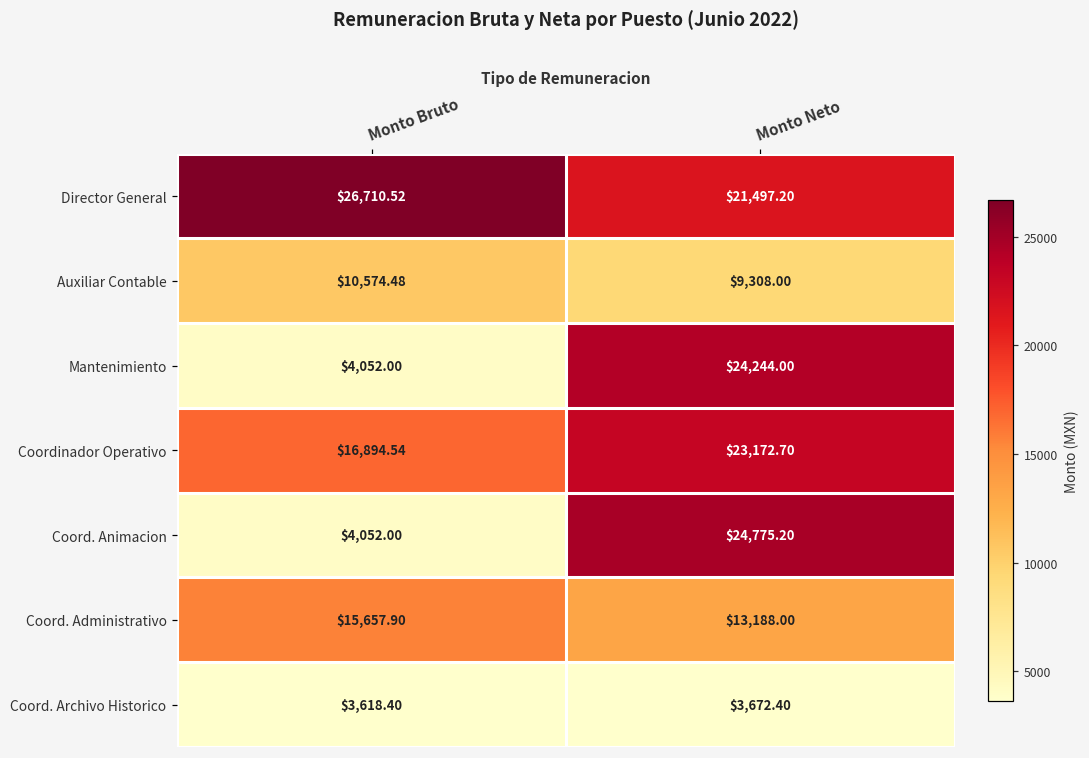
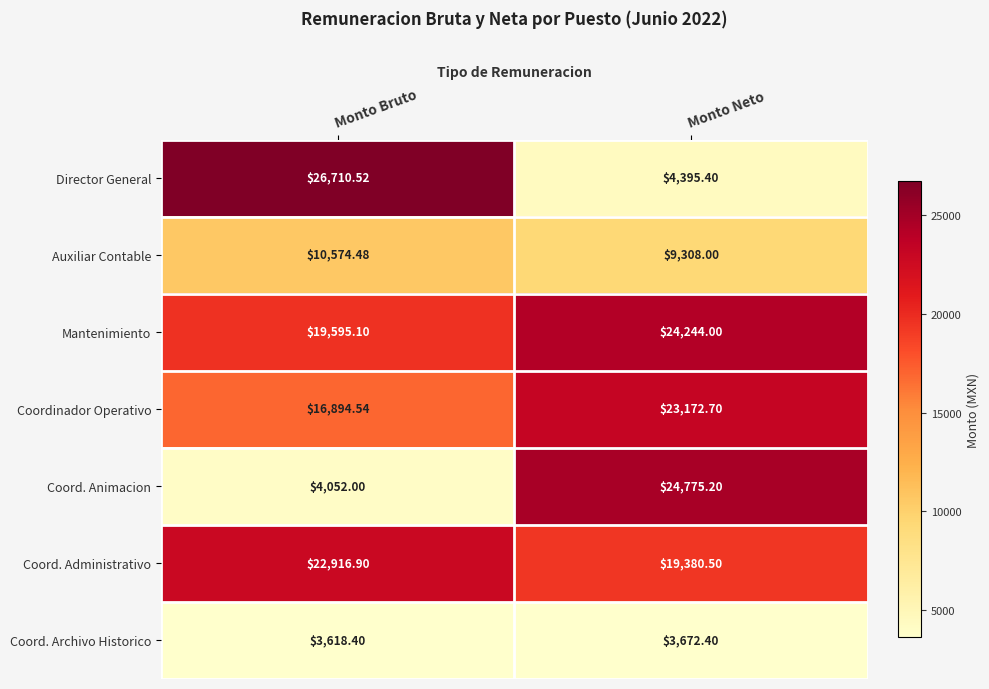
  {
    "Director General": {
      "Monto Bruto": "$26,710.52",
-     "Monto Neto": "$21,497.20"
+     "Monto Neto": "$4,395.40"
    },
    "Auxiliar Contable": {
      "Monto Bruto": "$10,574.48",
      "Monto Neto": "$9,308.00"
    },
    "Mantenimiento": {
-     "Monto Bruto": "$4,052.00",
+     "Monto Bruto": "$19,595.10",
      "Monto Neto": "$24,244.00"
    },
    "Coordinador Operativo": {
      "Monto Bruto": "$16,894.54",
      "Monto Neto": "$23,172.70"
    },
    "Coord. Animacion": {
      "Monto Bruto": "$4,052.00",
      "Monto Neto": "$24,775.20"
    },
    "Coord. Administrativo": {
-     "Monto Bruto": "$15,657.90",
-     "Monto Neto": "$13,188.00"
+     "Monto Bruto": "$22,916.90",
+     "Monto Neto": "$19,380.50"
    },
    "Coord. Archivo Historico": {
      "Monto Bruto": "$3,618.40",
      "Monto Neto": "$3,672.40"
    }
  }
